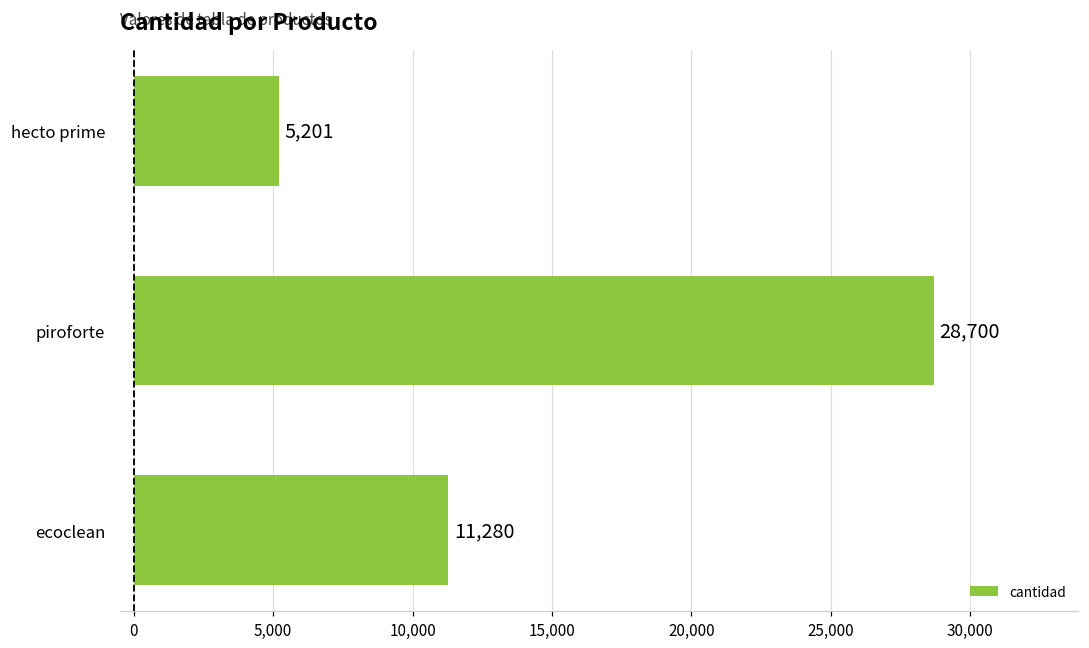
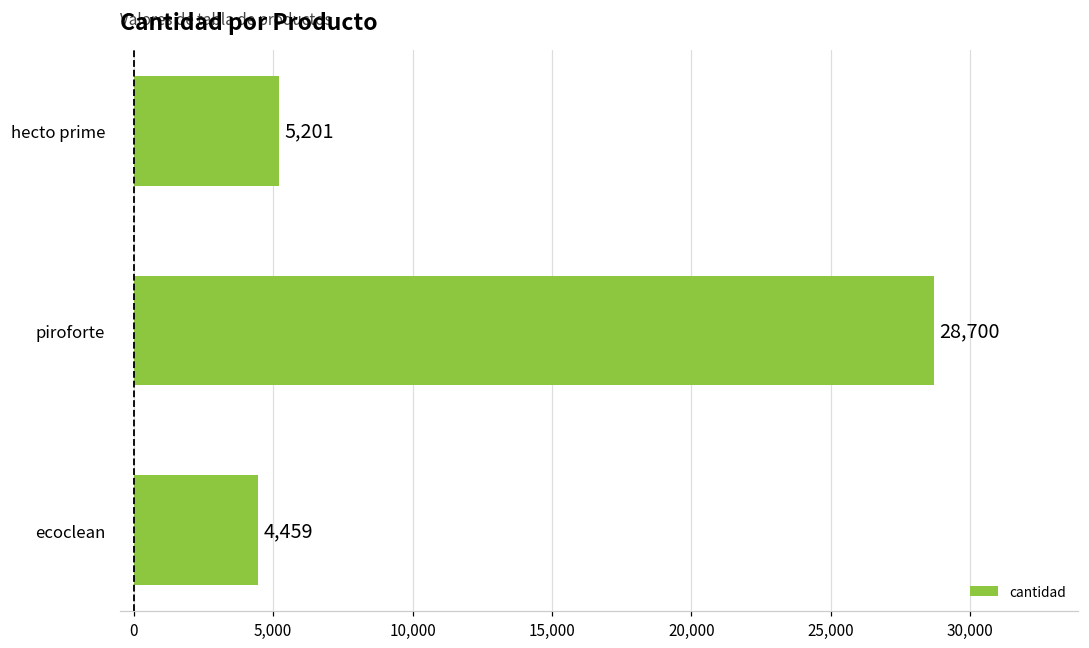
  {
    "hecto prime": "5,201",
    "piroforte": "28,700",
-   "ecoclean": "11,280"
+   "ecoclean": "4,459"
  }
